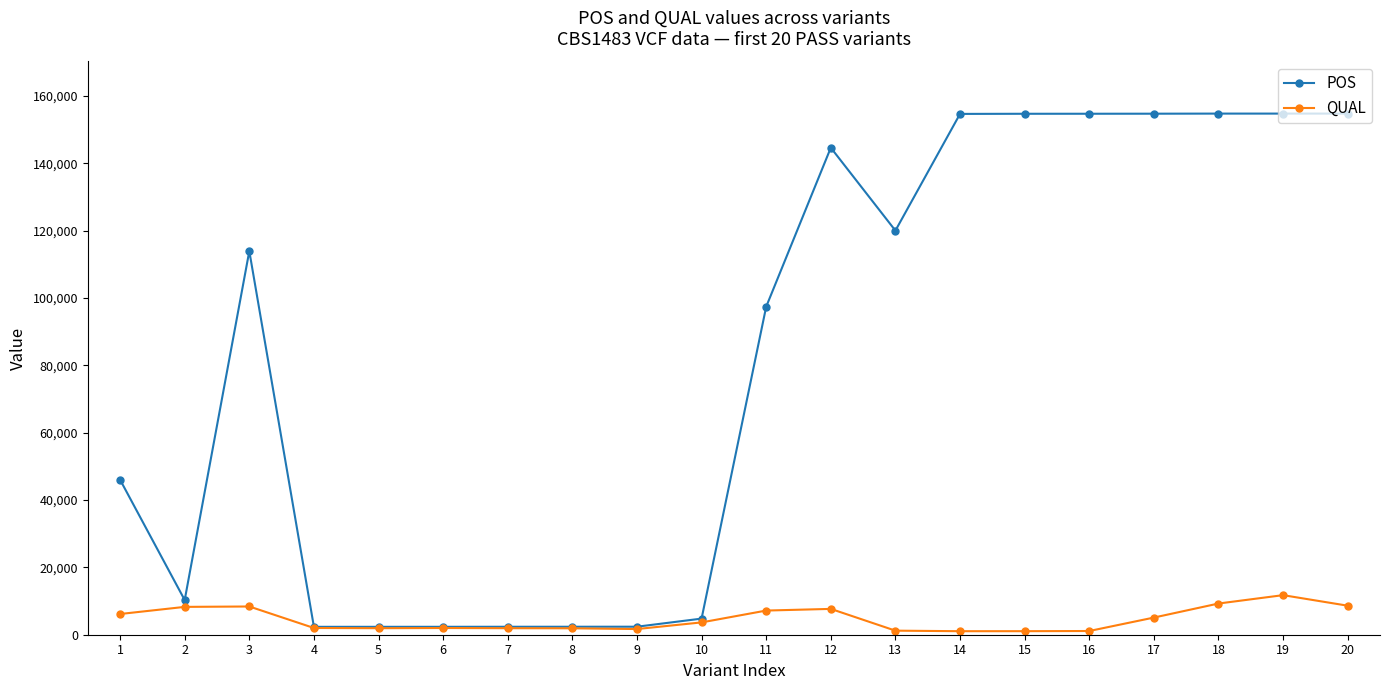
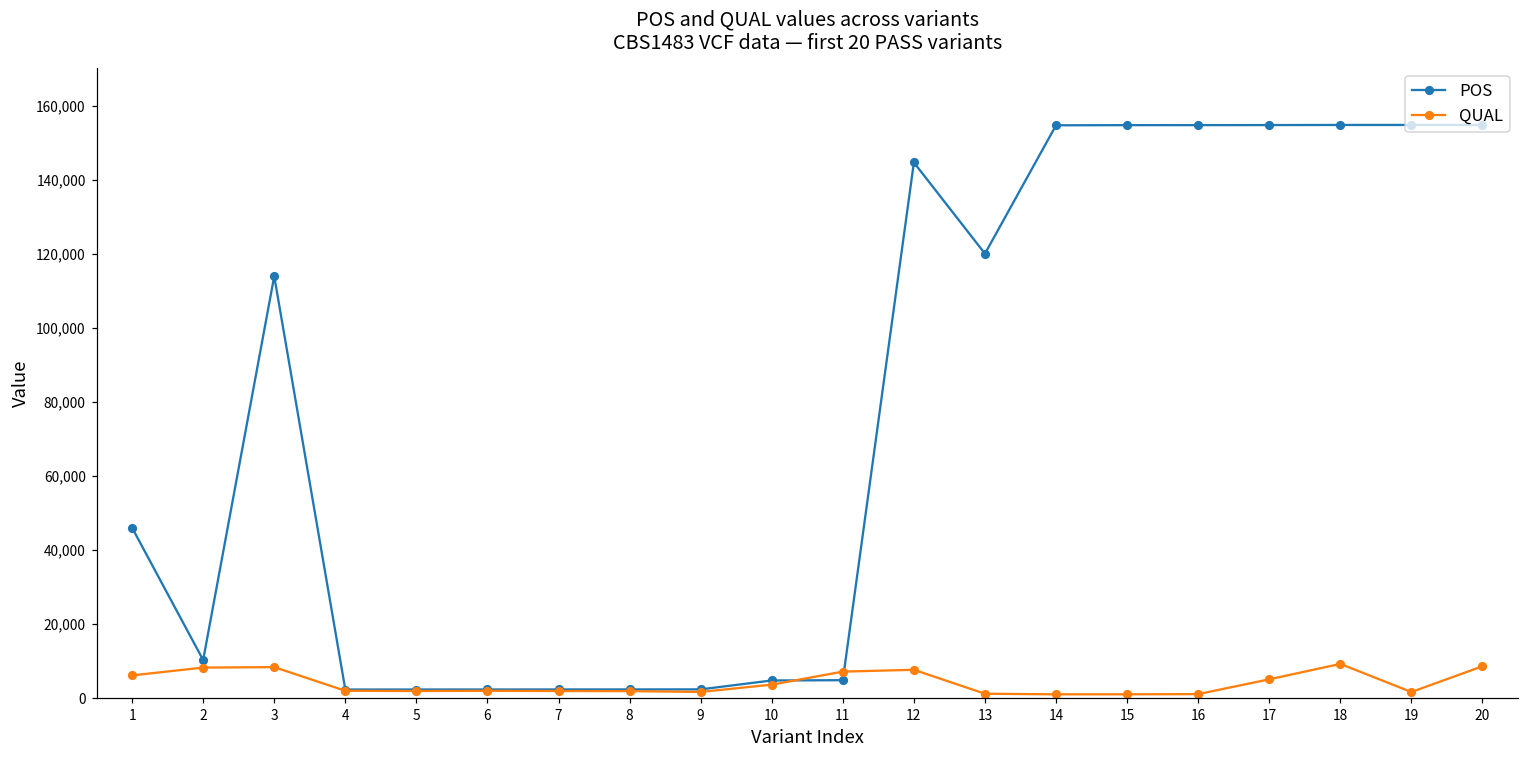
  {
    "POS": {
      "1": "46,000",
      "2": "10,000",
      "3": "114,000",
      "10": "5,000",
-     "11": "97,000",
+     "11": "5,000",
      "12": "145,000",
      "13": "120,000",
      "14": "155,000",
      "15": "155,000",
      "16": "155,000",
      "17": "155,000",
      "18": "155,000"
    },
    "QUAL": {
      "1": "6,000",
      "2": "8,000",
      "3": "8,000",
      "10": "4,000",
      "11": "7,000",
      "12": "8,000",
      "13": "1,000",
      "14": "1,000",
      "15": "1,000",
      "16": "1,000",
      "17": "5,000",
      "18": "9,000",
-     "19": "12,000",
+     "19": "2,000",
      "20": "9,000"
    }
  }
